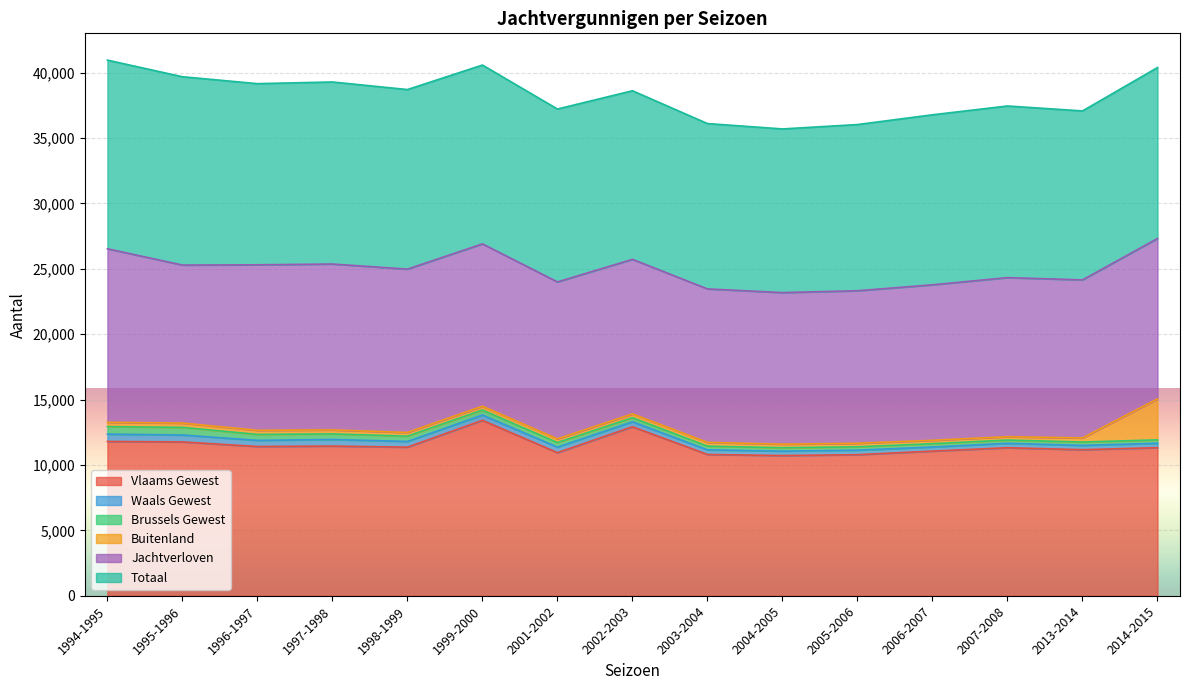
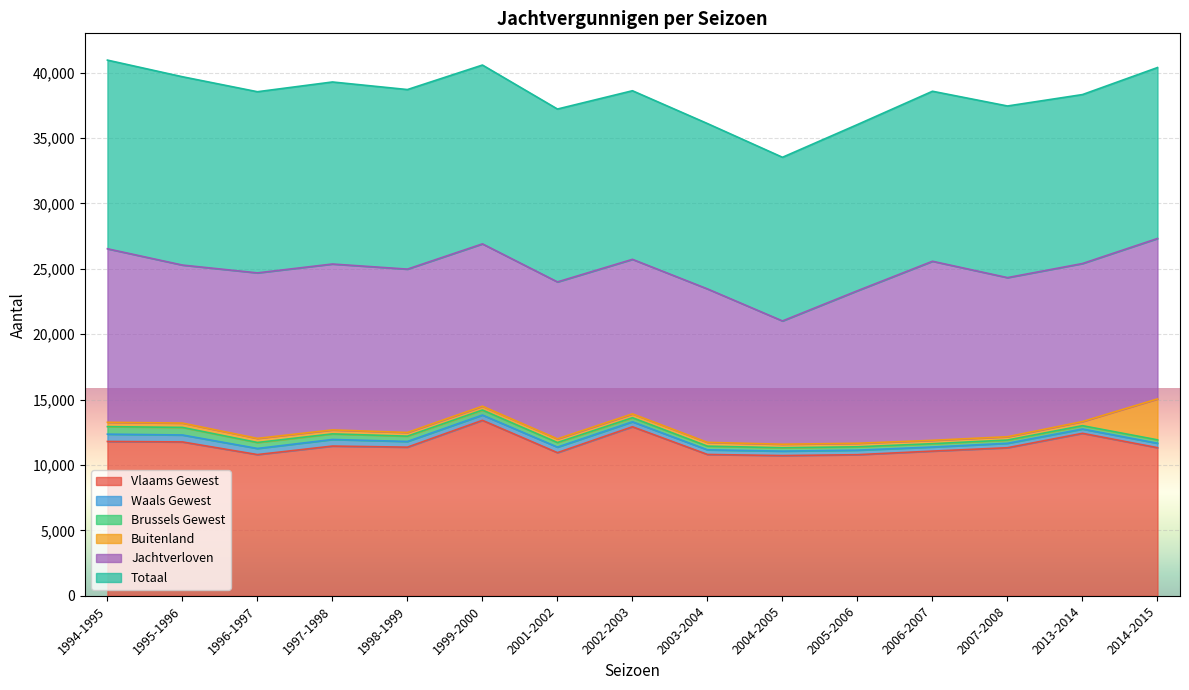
  {
    "Vlaams Gewest": {
      "1994-1995": "11,800",
      "1995-1996": "11,800",
-     "1996-1997": "11,400",
+     "1996-1997": "10,800",
      "1997-1998": "11,400",
      "1998-1999": "11,400",
      "1999-2000": "13,400",
      "2001-2002": "10,900",
      "2002-2003": "12,900",
      "2003-2004": "10,800",
      "2004-2005": "10,700",
      "2005-2006": "10,800",
      "2006-2007": "11,100",
      "2007-2008": "11,300",
-     "2013-2014": "11,200",
+     "2013-2014": "12,400",
      "2014-2015": "11,300"
    },
    "Waals Gewest": {
      "1994-1995": "600",
      "1995-1996": "500",
      "1996-1997": "500",
      "1997-1998": "500",
      "1998-1999": "400",
      "1999-2000": "400",
      "2001-2002": "400",
      "2002-2003": "400",
      "2003-2004": "400",
      "2004-2005": "300",
      "2005-2006": "300",
      "2006-2007": "300",
      "2007-2008": "300",
      "2013-2014": "300",
      "2014-2015": "300"
    },
    "Buitenland": {
      "1994-1995": "300",
      "1995-1996": "300",
      "1996-1997": "300",
      "1997-1998": "300",
      "1998-1999": "300",
      "1999-2000": "300",
      "2001-2002": "300",
      "2002-2003": "300",
      "2003-2004": "300",
      "2004-2005": "300",
      "2005-2006": "300",
      "2006-2007": "300",
      "2007-2008": "300",
      "2013-2014": "300",
      "2014-2015": "3,100"
    },
    "Jachtverloven": {
      "1994-1995": "13,300",
      "1995-1996": "12,100",
      "1996-1997": "12,700",
      "1997-1998": "12,700",
      "1998-1999": "12,500",
      "1999-2000": "12,400",
      "2001-2002": "12,000",
      "2002-2003": "11,800",
      "2003-2004": "11,700",
-     "2004-2005": "11,600",
+     "2004-2005": "9,400",
      "2005-2006": "11,700",
-     "2006-2007": "11,900",
+     "2006-2007": "13,700",
      "2007-2008": "12,200",
      "2013-2014": "12,100",
      "2014-2015": "12,300"
    }
  }
